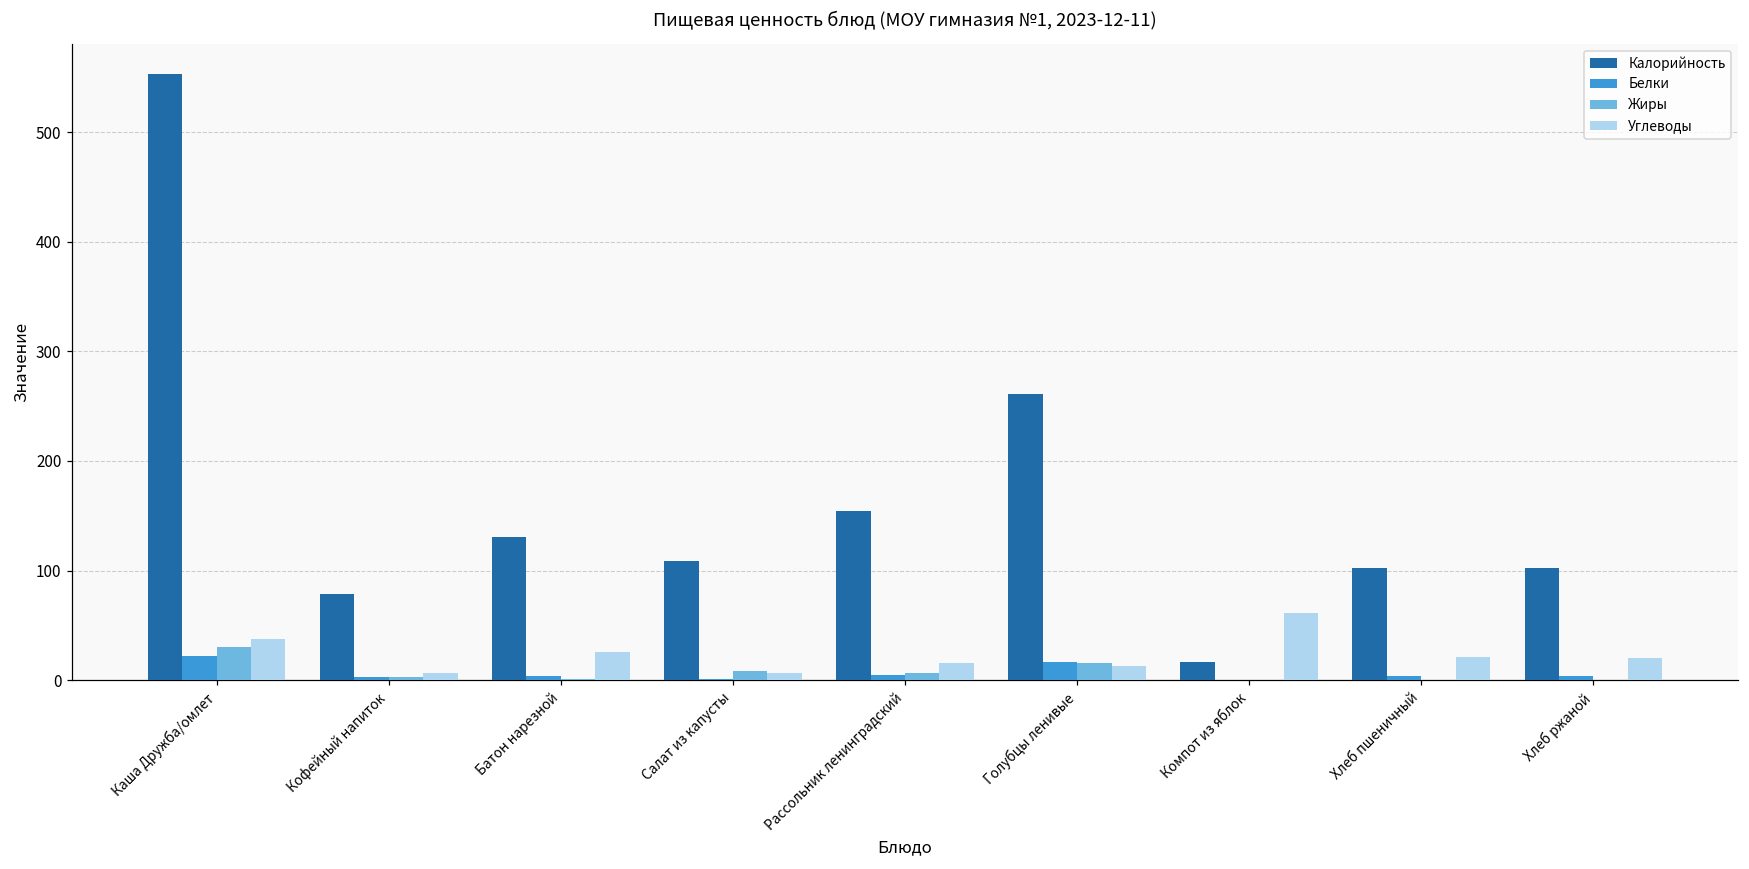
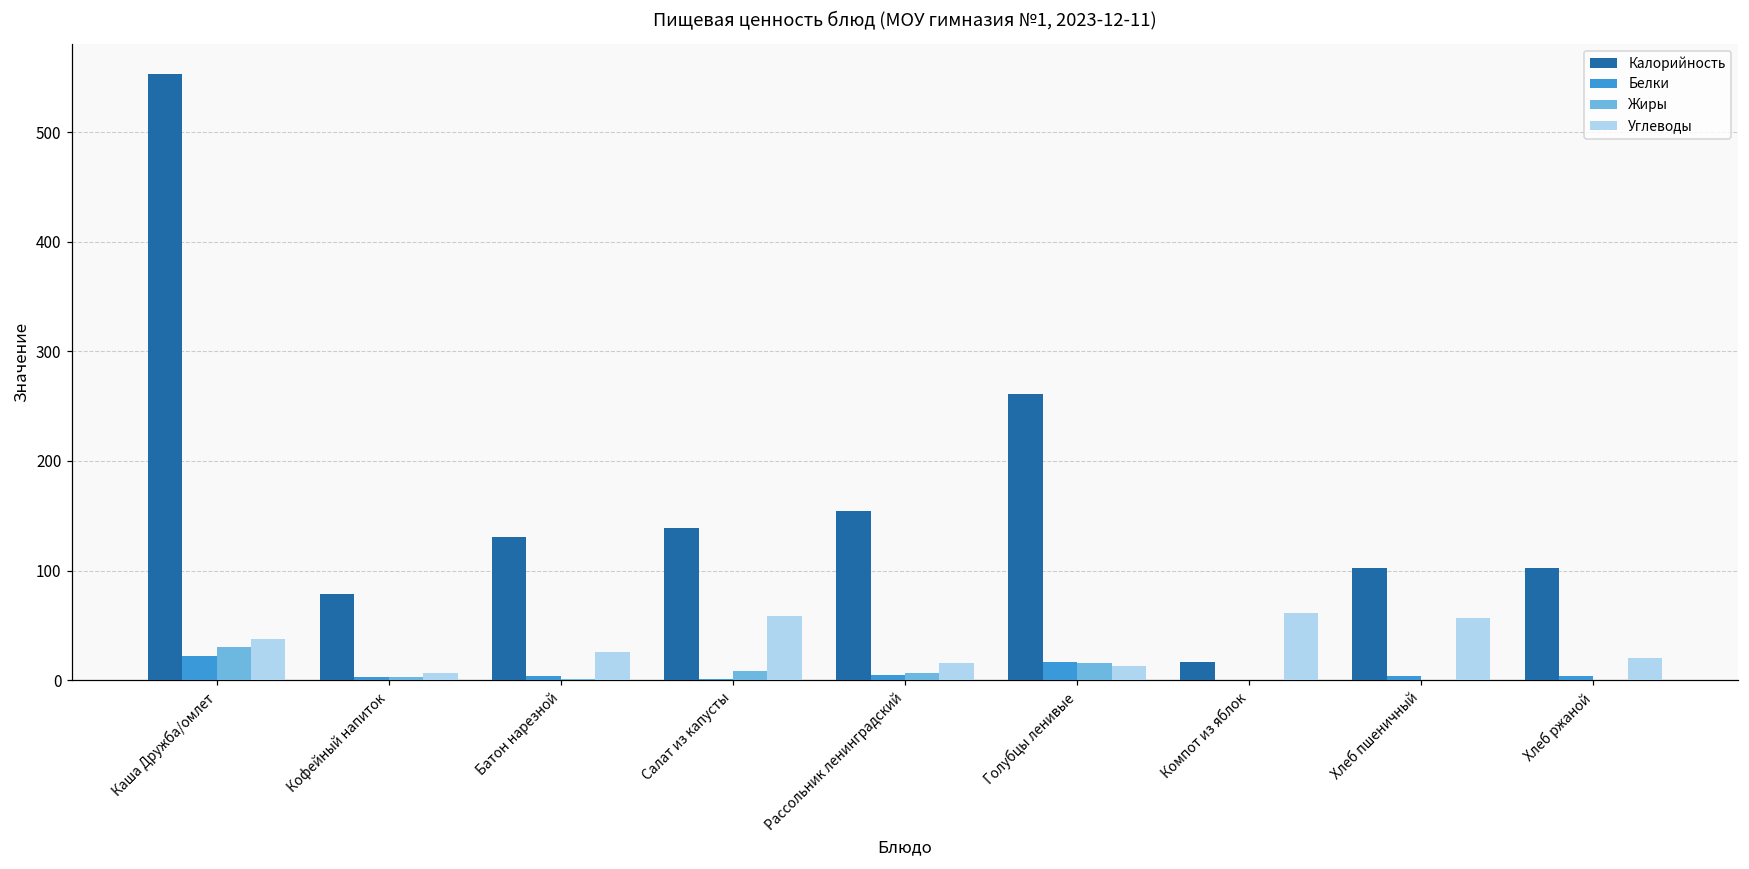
  {
    "Калорийность": {
      "Каша Дружба/омлет": 550,
      "Кофейный напиток": 80,
      "Батон нарезной": 130,
-     "Салат из капусты": 110,
+     "Салат из капусты": 140,
      "Рассольник ленинградский": 150,
      "Голубцы ленивые": 260,
      "Компот из яблок": 20,
      "Хлеб пшеничный": 100,
      "Хлеб ржаной": 100
    },
    "Углеводы": {
      "Каша Дружба/омлет": 40,
      "Кофейный напиток": 10,
      "Батон нарезной": 30,
-     "Салат из капусты": 10,
+     "Салат из капусты": 60,
      "Рассольник ленинградский": 20,
      "Голубцы ленивые": 10,
      "Компот из яблок": 60,
-     "Хлеб пшеничный": 20,
+     "Хлеб пшеничный": 60,
      "Хлеб ржаной": 20
    }
  }
